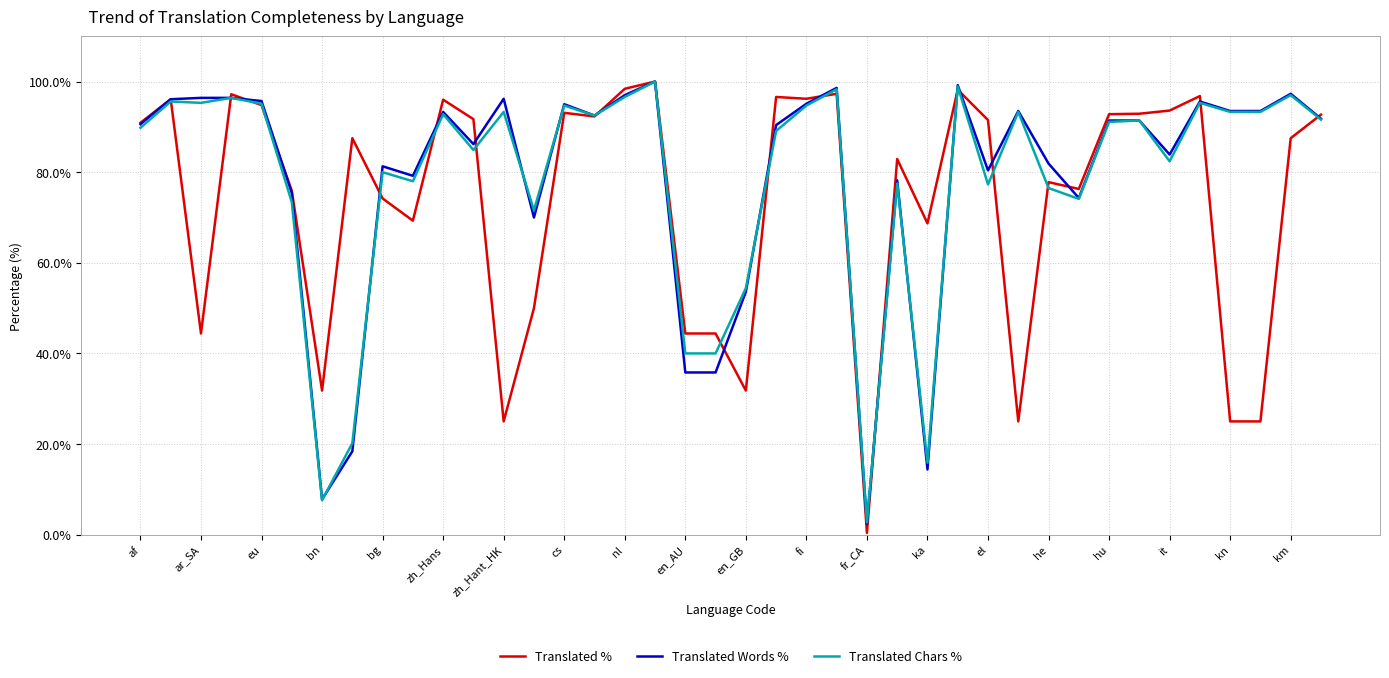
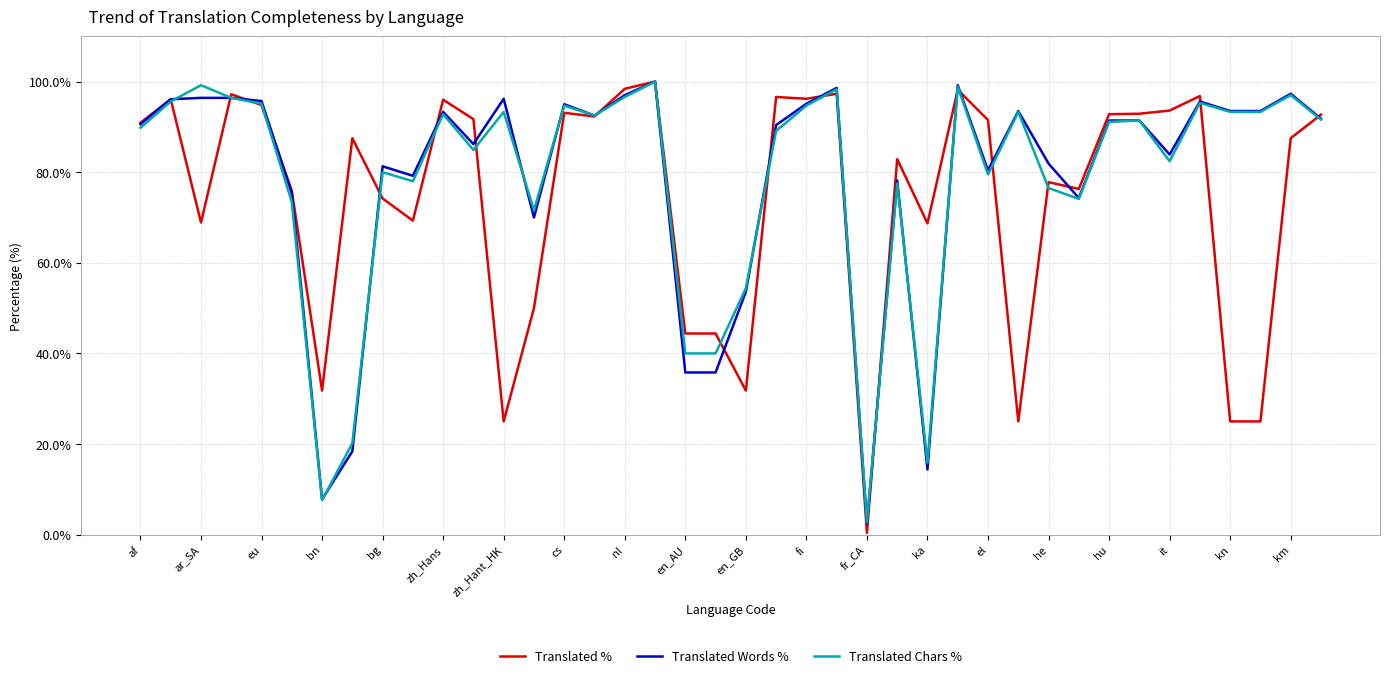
  {
    "Translated %": {
-     "ar_SA": "44%",
+     "ar_SA": "69%",
      "bn": "32%",
      "bg": "74%",
      "zh_Hans": "96%",
      "zh_Hant_HK": "25%",
      "cs": "93%",
      "nl": "98%",
      "en_AU": "44%",
      "en_GB": "32%",
      "fi": "96%",
      "fr_CA": "0%",
      "ka": "69%",
      "el": "92%",
      "he": "78%",
      "hu": "93%",
      "it": "94%",
      "kn": "25%",
      "km": "88%"
    },
    "Translated Words %": {
      "ar_SA": "96%",
      "eu": "96%",
      "bg": "81%",
      "zh_Hant_HK": "96%",
      "en_AU": "36%",
      "en_GB": "54%",
      "ka": "14%",
      "el": "80%",
      "he": "82%",
      "it": "84%"
    },
    "Translated Chars %": {
      "af": "90%",
-     "ar_SA": "95%",
+     "ar_SA": "99%",
      "bg": "80%",
      "zh_Hant_HK": "93%",
      "en_AU": "40%",
      "en_GB": "54%",
      "ka": "16%",
-     "el": "77%",
+     "el": "80%",
      "he": "77%",
      "it": "82%"
    }
  }
